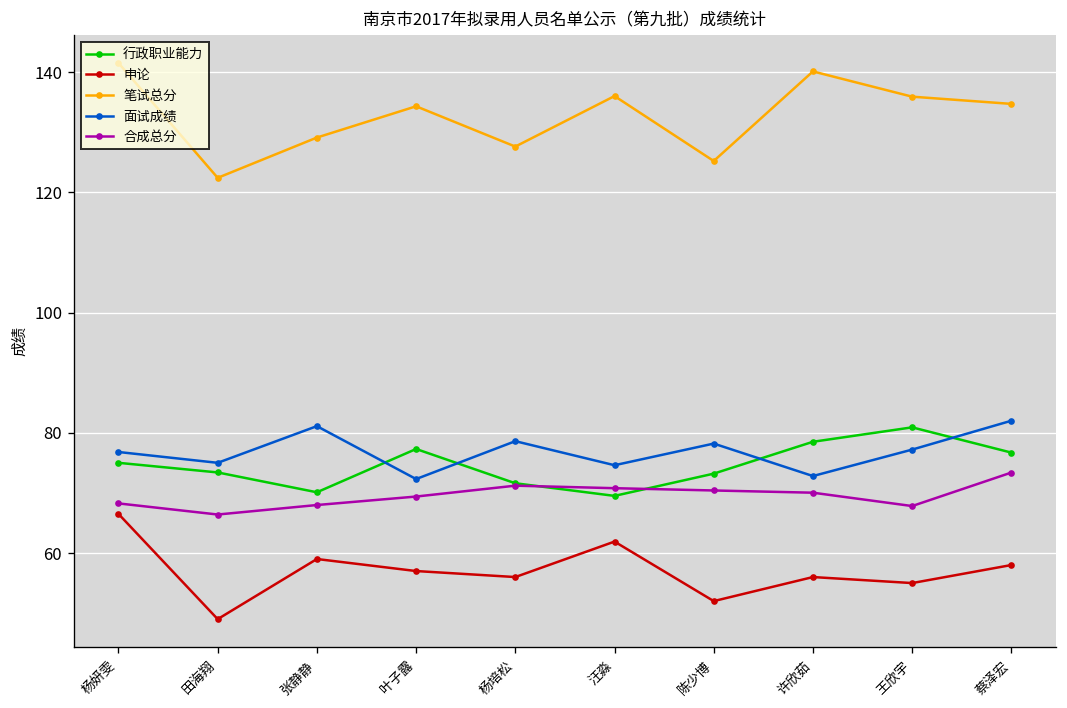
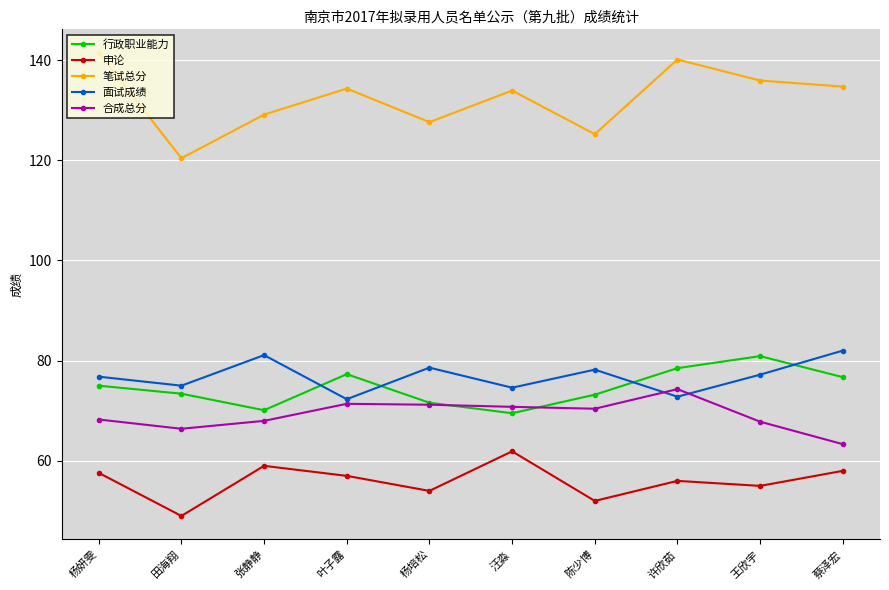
  {
    "行政职业能力": {
      "杨妍雯": 75,
      "田海翔": 73,
      "张静静": 70,
      "叶子露": 77,
      "汪淼": 70,
      "陈少博": 73,
      "许欣茹": 79,
      "王欣宇": 81,
      "蔡泽宏": 77
    },
    "申论": {
-     "杨妍雯": 67,
+     "杨妍雯": 58,
      "田海翔": 49,
      "张静静": 59,
      "叶子露": 57,
-     "杨培松": 56,
+     "杨培松": 54,
      "汪淼": 62,
      "陈少博": 52,
      "许欣茹": 56,
      "王欣宇": 55,
      "蔡泽宏": 58
    },
    "笔试总分": {
-     "田海翔": 122,
+     "田海翔": 120,
      "张静静": 129,
      "叶子露": 134,
      "杨培松": 128,
-     "汪淼": 136,
+     "汪淼": 134,
      "陈少博": 125,
      "许欣茹": 140,
      "王欣宇": 136,
      "蔡泽宏": 135
    },
    "面试成绩": {
      "杨妍雯": 77,
      "田海翔": 75,
      "张静静": 81,
      "叶子露": 72,
      "杨培松": 79,
      "汪淼": 75,
      "陈少博": 78,
      "许欣茹": 73,
      "王欣宇": 77,
      "蔡泽宏": 82
    },
    "合成总分": {
      "杨妍雯": 68,
      "田海翔": 66,
      "张静静": 68,
-     "叶子露": 69,
+     "叶子露": 71,
      "汪淼": 71,
      "陈少博": 70,
-     "许欣茹": 70,
+     "许欣茹": 74,
      "王欣宇": 68,
-     "蔡泽宏": 73
+     "蔡泽宏": 63
    }
  }
